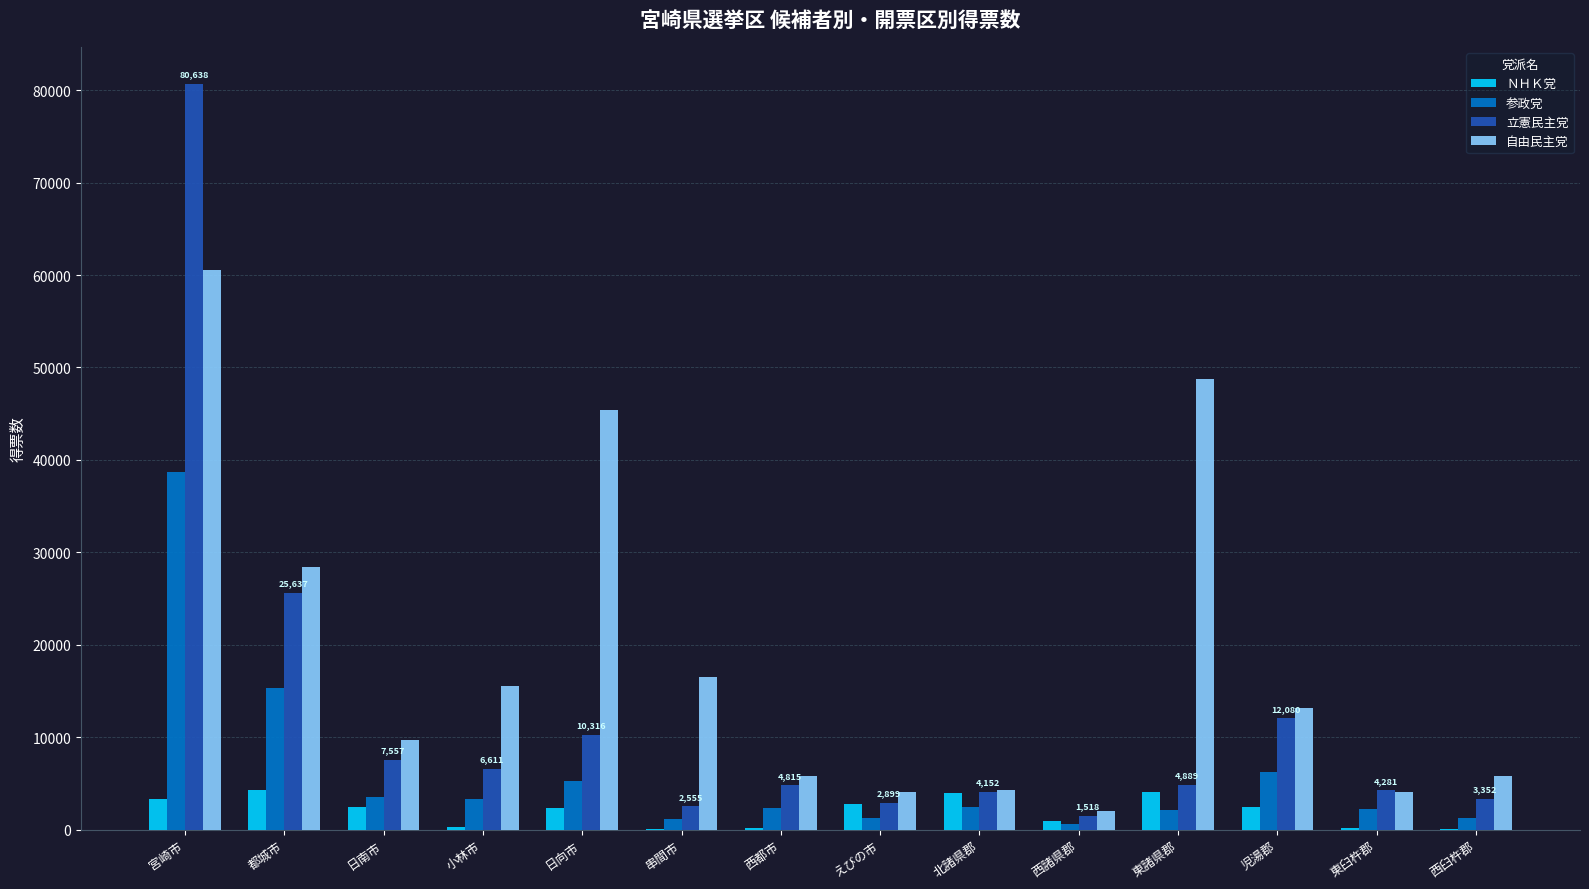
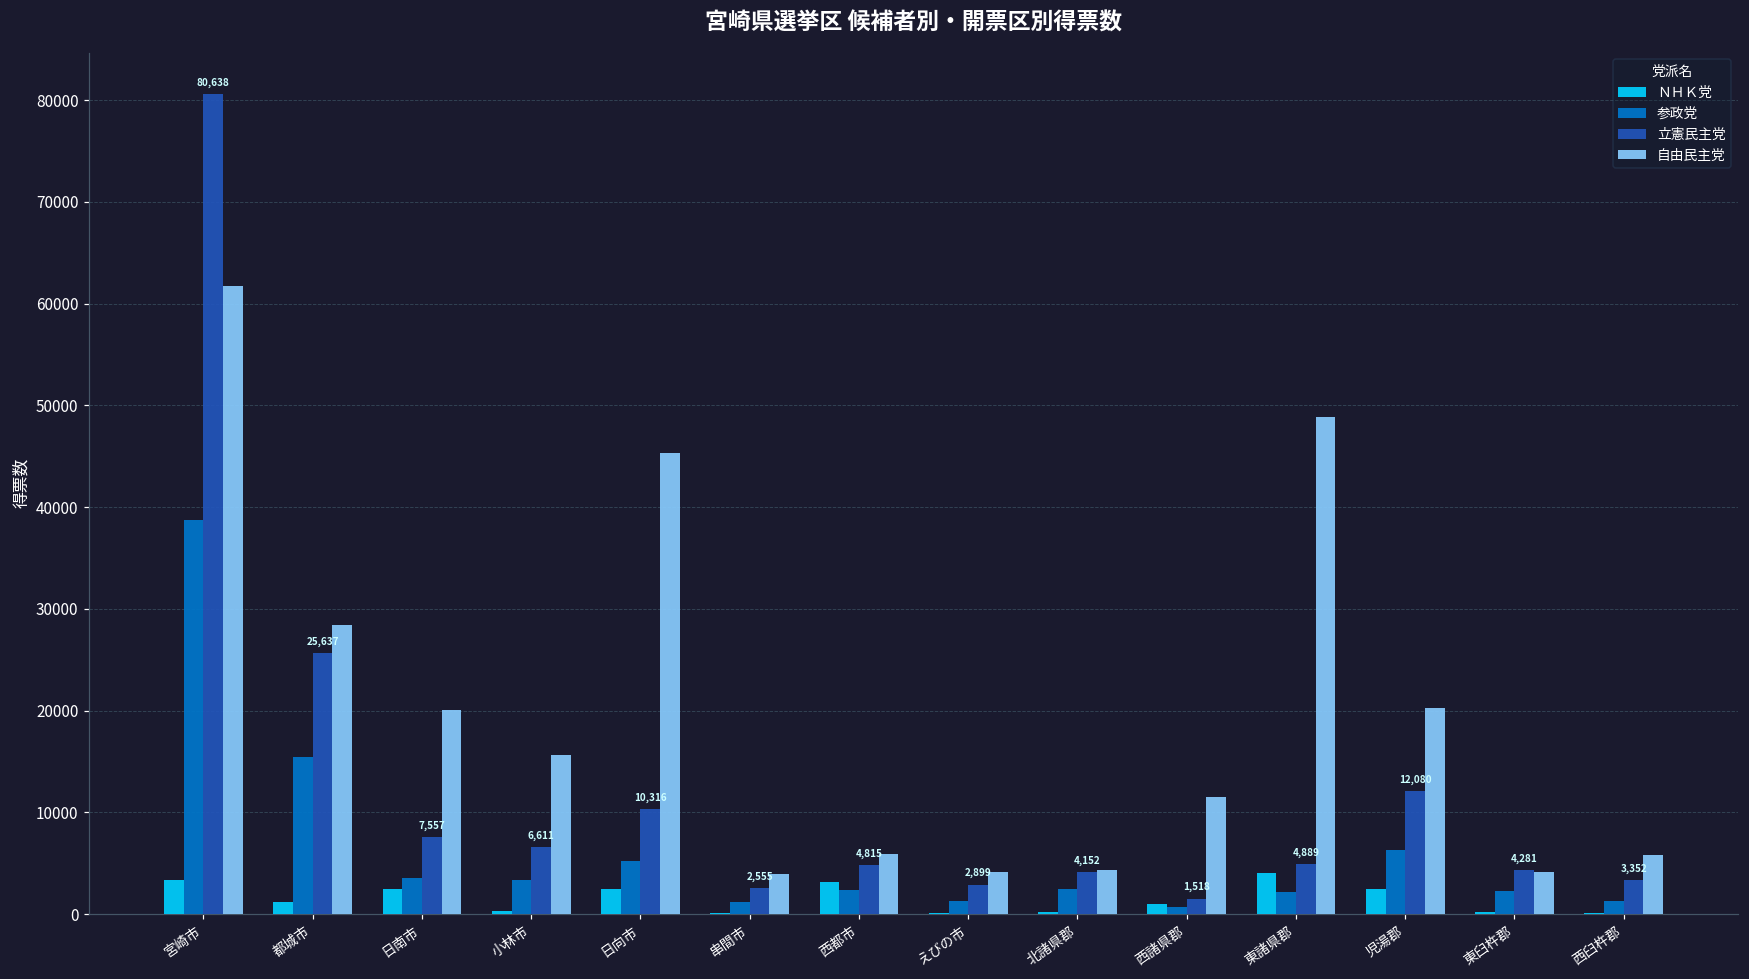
  {
    "ＮＨＫ党": {
      "宮崎市": 3000,
-     "都城市": 4000,
+     "都城市": 1000,
      "日南市": 2000,
      "小林市": 0,
      "日向市": 2000,
-     "西都市": 0,
-     "えびの市": 3000,
-     "北諸県郡": 4000,
+     "西都市": 3000,
+     "えびの市": 0,
+     "北諸県郡": 0,
      "西諸県郡": 1000,
      "東諸県郡": 4000,
      "児湯郡": 3000
    },
    "自由民主党": {
-     "宮崎市": 61000,
+     "宮崎市": 62000,
      "都城市": 28000,
-     "日南市": 10000,
+     "日南市": 20000,
      "小林市": 16000,
      "日向市": 45000,
-     "串間市": 17000,
+     "串間市": 4000,
      "北諸県郡": 4000,
-     "西諸県郡": 2000,
+     "西諸県郡": 11000,
      "東諸県郡": 49000,
-     "児湯郡": 13000,
+     "児湯郡": 20000,
      "東臼杵郡": 4000,
      "西臼杵郡": 6000
    }
  }
